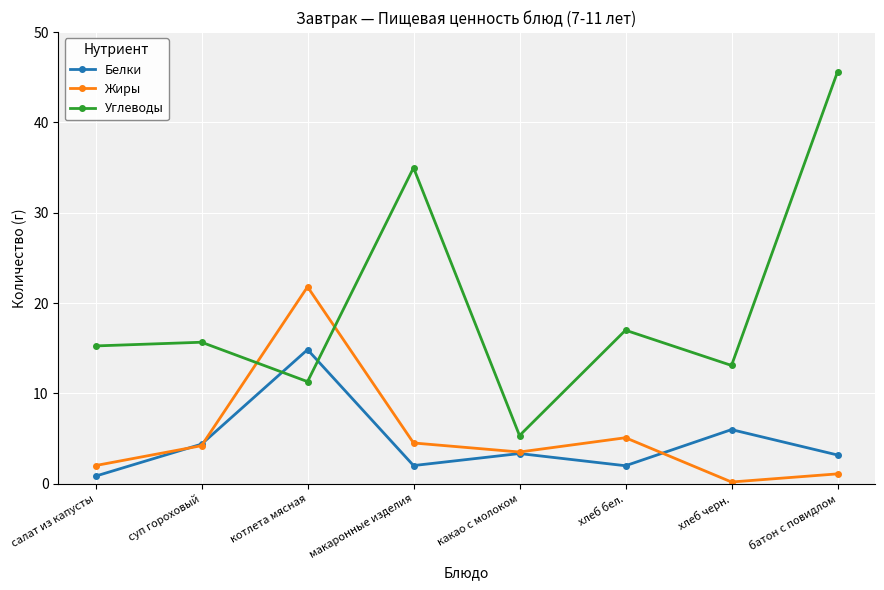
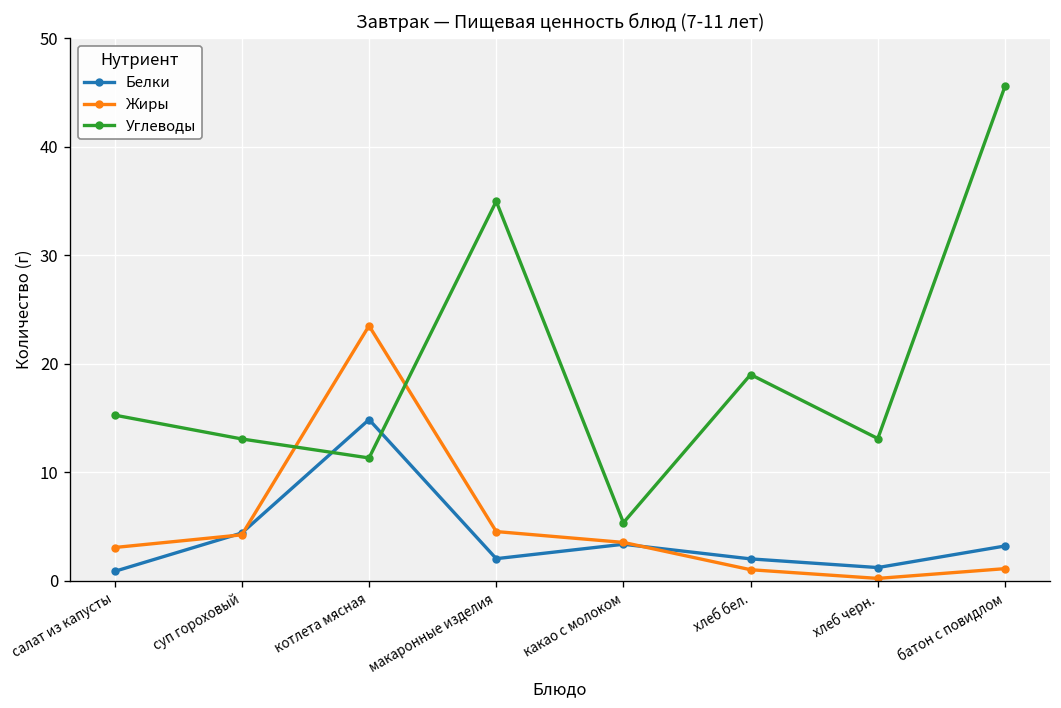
  {
    "Белки": {
      "салат из капусты": 1,
      "котлета мясная": 15,
      "макаронные изделия": 2,
      "хлеб бел.": 2,
-     "хлеб черн.": 6,
+     "хлеб черн.": 1,
      "батон с повидлом": 3
    },
    "Жиры": {
-     "салат из капусты": 2,
-     "котлета мясная": 22,
+     "салат из капусты": 3,
+     "котлета мясная": 24,
      "макаронные изделия": 5,
-     "хлеб бел.": 5,
+     "хлеб бел.": 1,
      "хлеб черн.": 0,
      "батон с повидлом": 1
    },
    "Углеводы": {
      "салат из капусты": 15,
-     "суп гороховый": 16,
+     "суп гороховый": 13,
      "котлета мясная": 11,
      "макаронные изделия": 35,
      "какао с молоком": 5,
-     "хлеб бел.": 17,
+     "хлеб бел.": 19,
      "хлеб черн.": 13,
      "батон с повидлом": 46
    }
  }
